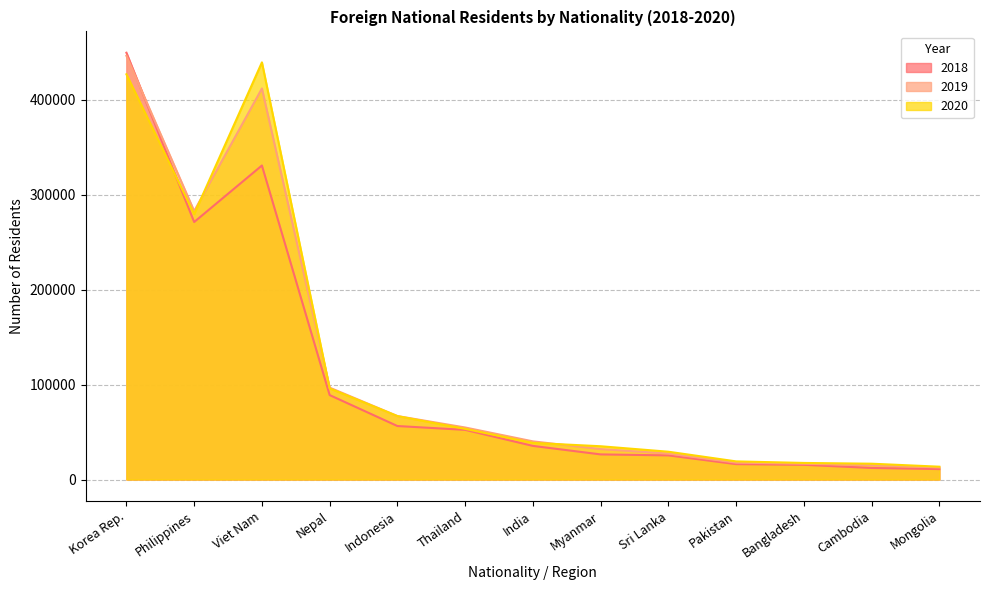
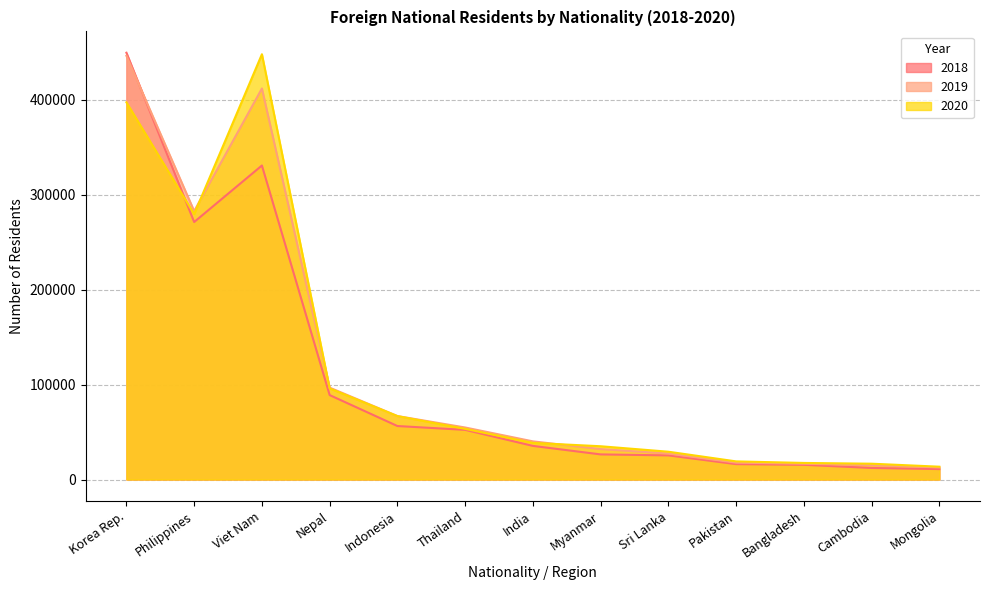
  {
    "2020": {
-     "Korea Rep.": 430000,
+     "Korea Rep.": 400000,
      "Philippines": 280000,
-     "Viet Nam": 440000,
+     "Viet Nam": 450000,
      "Myanmar": 40000
    }
  }
